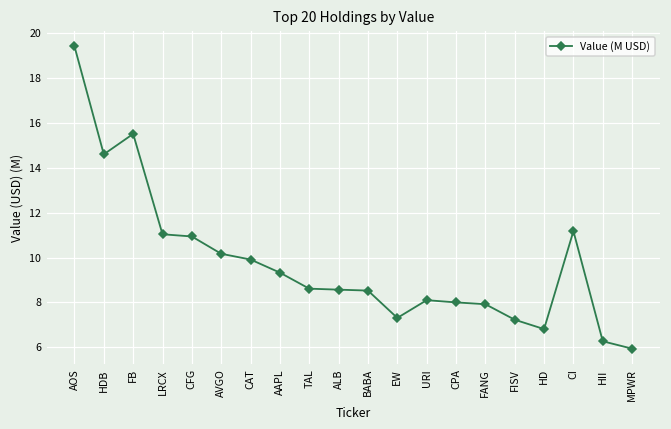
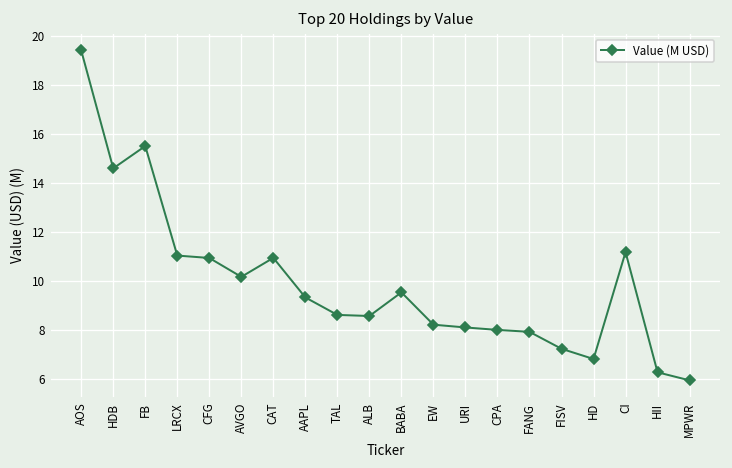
  {
    "AOS": 19.4,
    "HDB": 14.6,
    "FB": 15.5,
    "LRCX": 11.0,
    "CFG": 10.9,
    "AVGO": 10.2,
-   "CAT": 9.9,
+   "CAT": 10.9,
    "AAPL": 9.3,
    "TAL": 8.6,
    "ALB": 8.6,
-   "BABA": 8.5,
-   "EW": 7.3,
+   "BABA": 9.5,
+   "EW": 8.2,
    "URI": 8.1,
    "CPA": 8.0,
    "FANG": 7.9,
    "FISV": 7.2,
    "HD": 6.8,
    "CI": 11.2,
    "HII": 6.3,
    "MPWR": 5.9
  }
